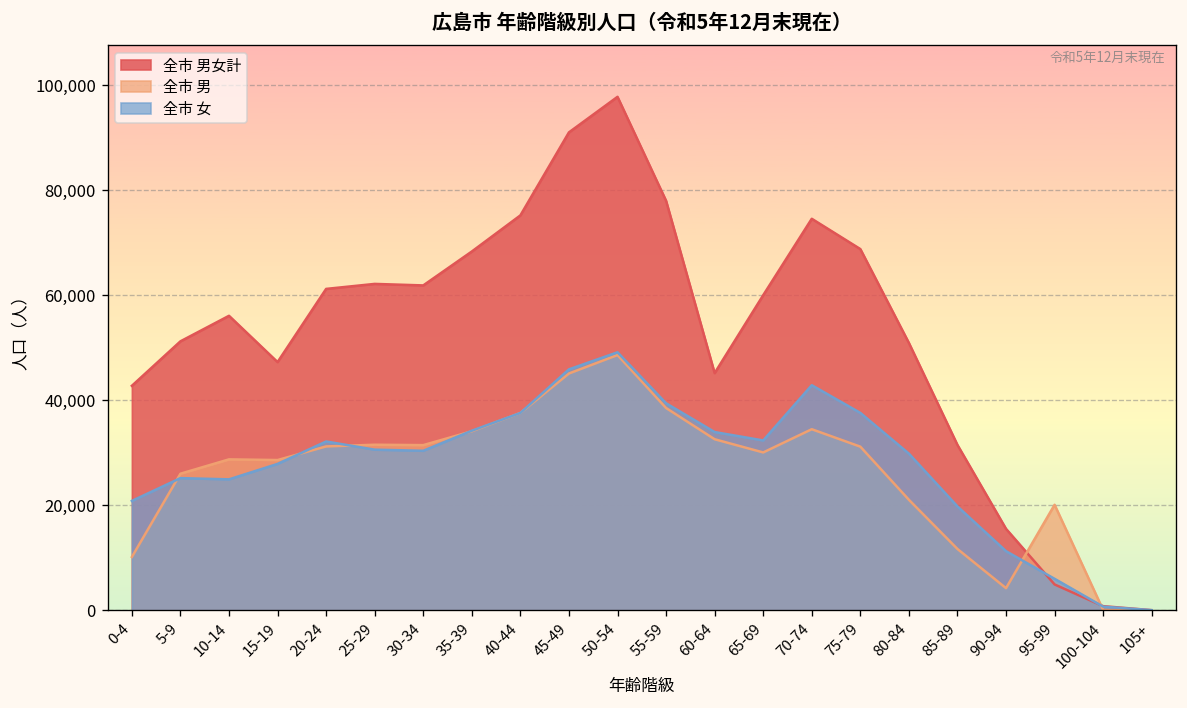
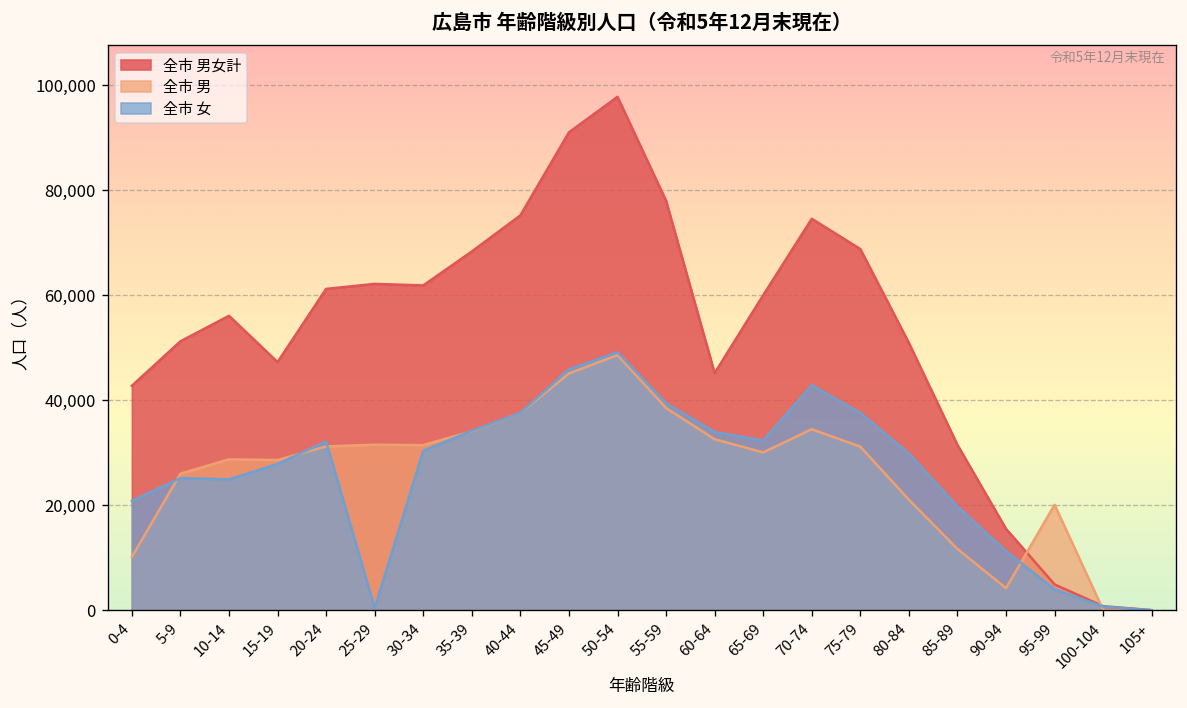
  {
    "全市 男女計": {
      "0-4": "43,000",
      "5-9": "51,000",
      "10-14": "56,000",
      "15-19": "47,000",
      "20-24": "61,000",
      "25-29": "62,000",
      "30-34": "62,000",
      "35-39": "68,000",
      "40-44": "75,000",
      "45-49": "91,000",
      "50-54": "98,000",
      "55-59": "78,000",
      "60-64": "45,000",
      "65-69": "60,000",
      "70-74": "75,000",
      "75-79": "69,000",
      "80-84": "51,000",
      "85-89": "32,000",
      "90-94": "16,000",
      "95-99": "5,000"
    },
    "全市 男": {
      "0-4": "10,000",
      "5-9": "26,000",
      "10-14": "29,000",
      "15-19": "29,000",
      "20-24": "31,000",
      "25-29": "32,000",
      "30-34": "31,000",
      "45-49": "45,000",
      "55-59": "39,000",
      "60-64": "33,000",
      "65-69": "30,000",
      "70-74": "35,000",
      "75-79": "31,000",
      "80-84": "21,000",
      "85-89": "12,000",
      "90-94": "4,000",
      "95-99": "20,000",
      "100-104": "0"
    },
    "全市 女": {
      "0-4": "21,000",
      "5-9": "25,000",
      "10-14": "25,000",
      "15-19": "28,000",
      "20-24": "32,000",
-     "25-29": "31,000",
+     "25-29": "0",
      "30-34": "30,000",
      "45-49": "46,000",
      "55-59": "39,000",
      "60-64": "34,000",
      "65-69": "32,000",
      "70-74": "43,000",
      "75-79": "38,000",
      "80-84": "30,000",
      "85-89": "20,000",
      "90-94": "11,000",
-     "95-99": "6,000"
+     "95-99": "4,000"
    }
  }
